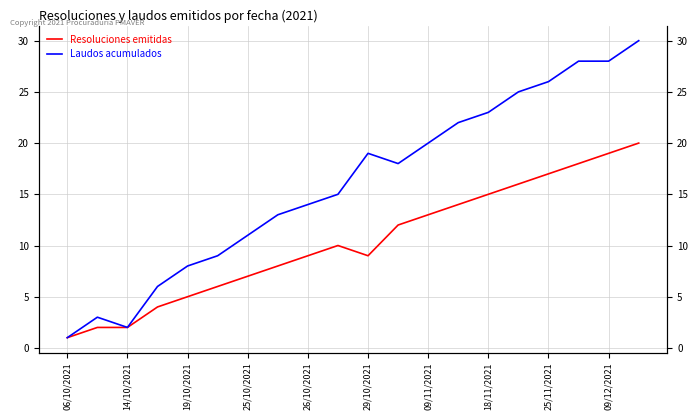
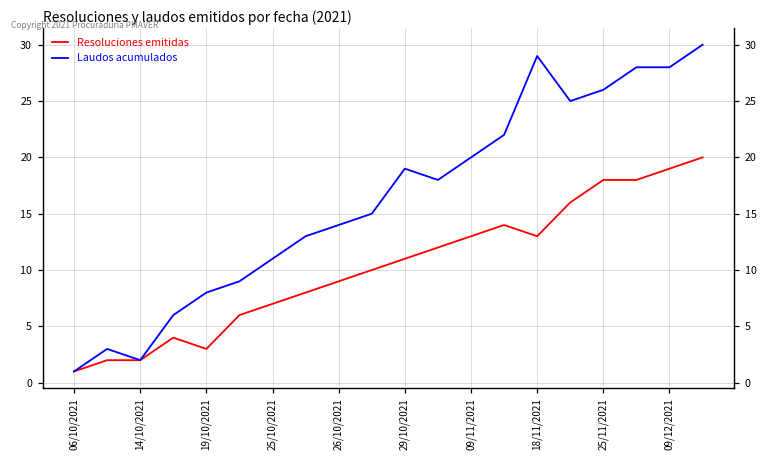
  {
    "Resoluciones emitidas": {
-     "19/10/2021": 5,
-     "29/10/2021": 9,
-     "18/11/2021": 15,
-     "25/11/2021": 17,
+     "19/10/2021": 3,
+     "29/10/2021": 11,
+     "18/11/2021": 13,
+     "25/11/2021": 18,
      "09/12/2021": 19
    },
    "Laudos acumulados": {
      "19/10/2021": 8,
      "29/10/2021": 19,
-     "18/11/2021": 23,
+     "18/11/2021": 29,
      "25/11/2021": 26,
      "09/12/2021": 28
    }
  }
